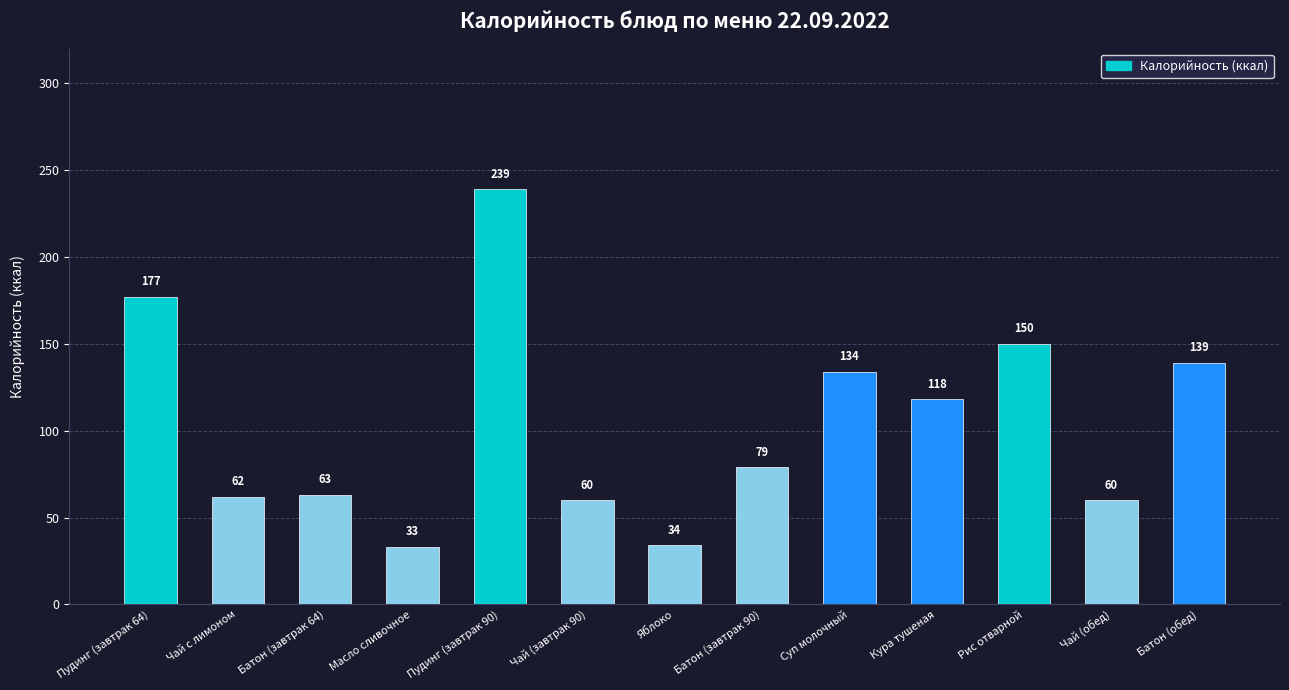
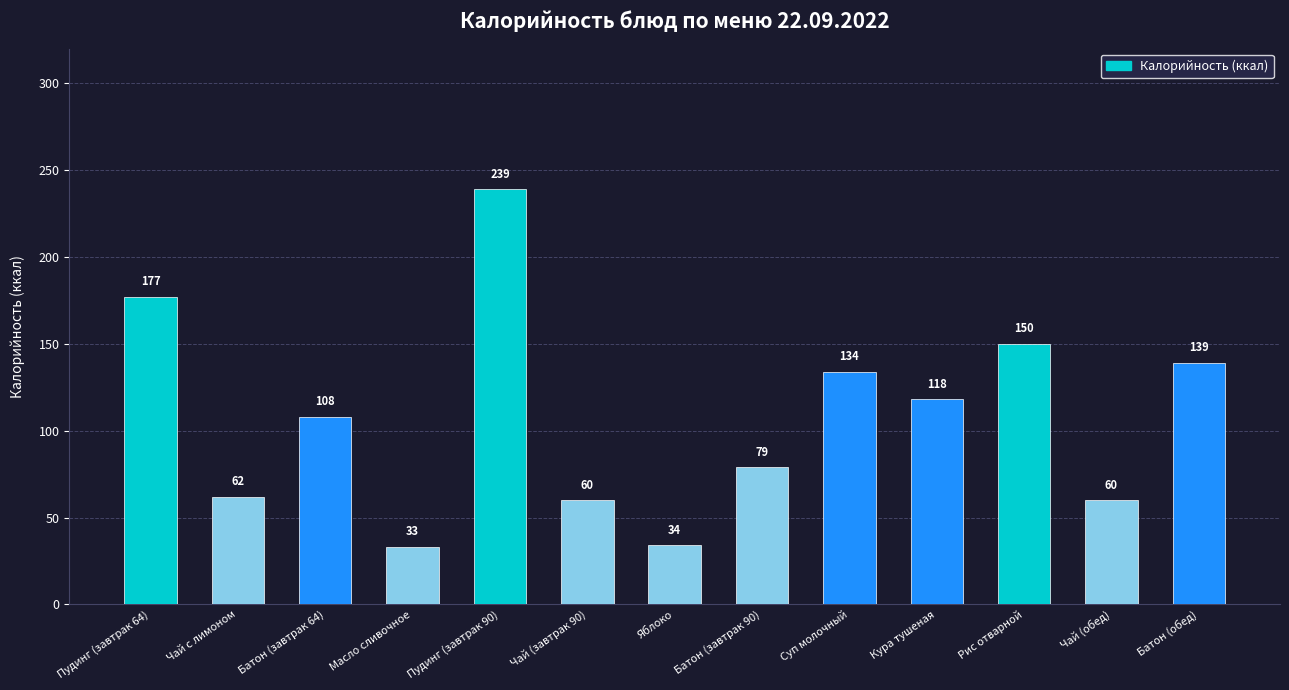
  {
    "Пудинг (завтрак 64)": 177,
    "Чай с лимоном": 62,
-   "Батон (завтрак 64)": 63,
+   "Батон (завтрак 64)": 108,
    "Масло сливочное": 33,
    "Пудинг (завтрак 90)": 239,
    "Чай (завтрак 90)": 60,
    "Яблоко": 34,
    "Батон (завтрак 90)": 79,
    "Суп молочный": 134,
    "Кура тушеная": 118,
    "Рис отварной": 150,
    "Чай (обед)": 60,
    "Батон (обед)": 139
  }
